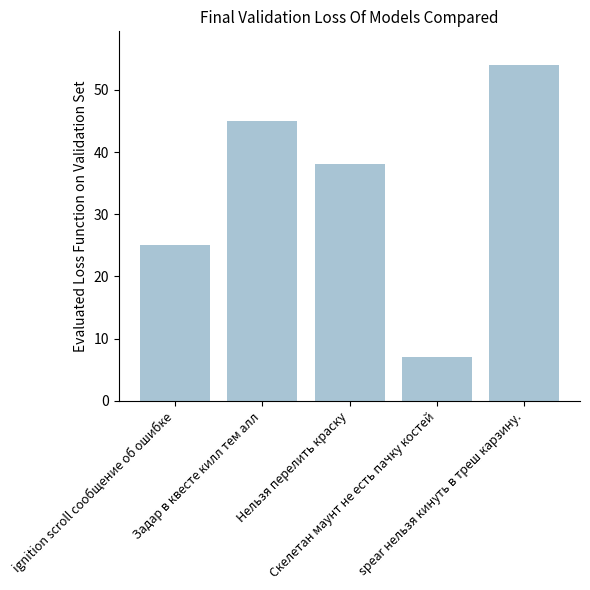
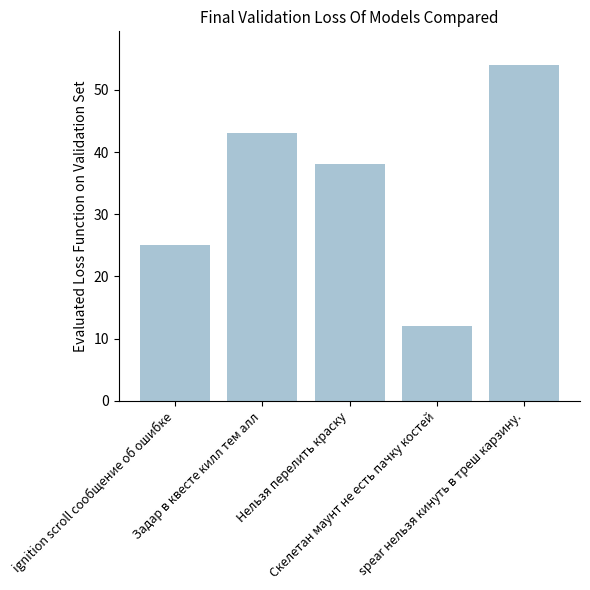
  {
    "ignition scroll сообщение об ошибке": 25,
-   "Задар в квесте килл тем алл": 45,
+   "Задар в квесте килл тем алл": 43,
    "Нельзя перелить краску": 38,
-   "Скелетан маунт не есть пачку костей": 7,
+   "Скелетан маунт не есть пачку костей": 12,
    "spear нельзя кинуть в треш карзину.": 54
  }
